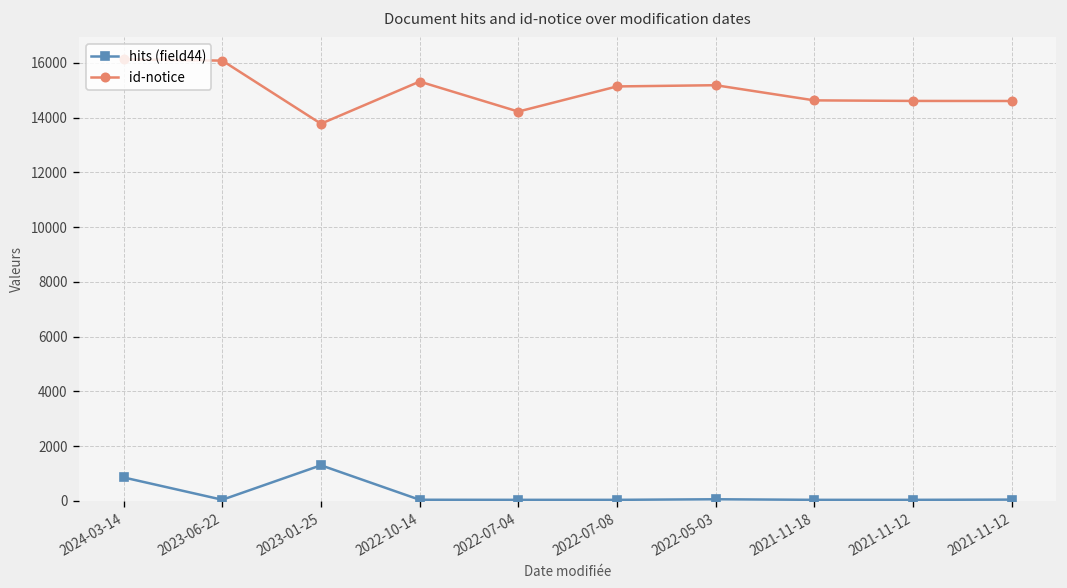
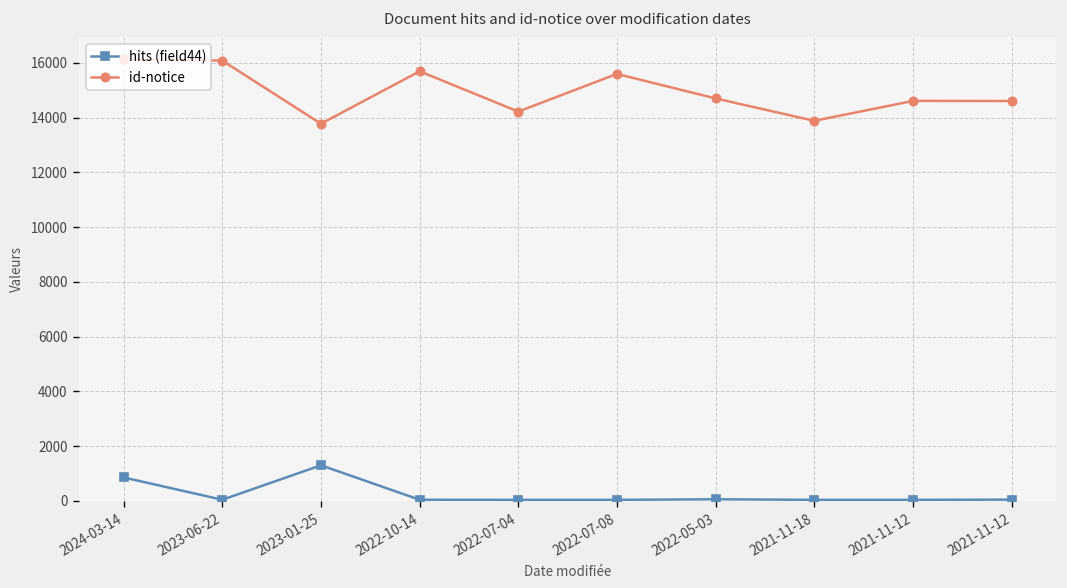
  {
    "hits (field44)": {
      "2024-03-14": 900,
      "2023-06-22": 0,
      "2023-01-25": 1300,
      "2022-10-14": 0,
      "2022-07-04": 0,
      "2022-07-08": 0,
      "2022-05-03": 100,
      "2021-11-18": 0
    },
    "id-notice": {
      "2023-06-22": 16100,
      "2023-01-25": 13800,
-     "2022-10-14": 15300,
+     "2022-10-14": 15700,
      "2022-07-04": 14200,
-     "2022-07-08": 15100,
-     "2022-05-03": 15200,
-     "2021-11-18": 14600
+     "2022-07-08": 15600,
+     "2022-05-03": 14700,
+     "2021-11-18": 13900
    }
  }
